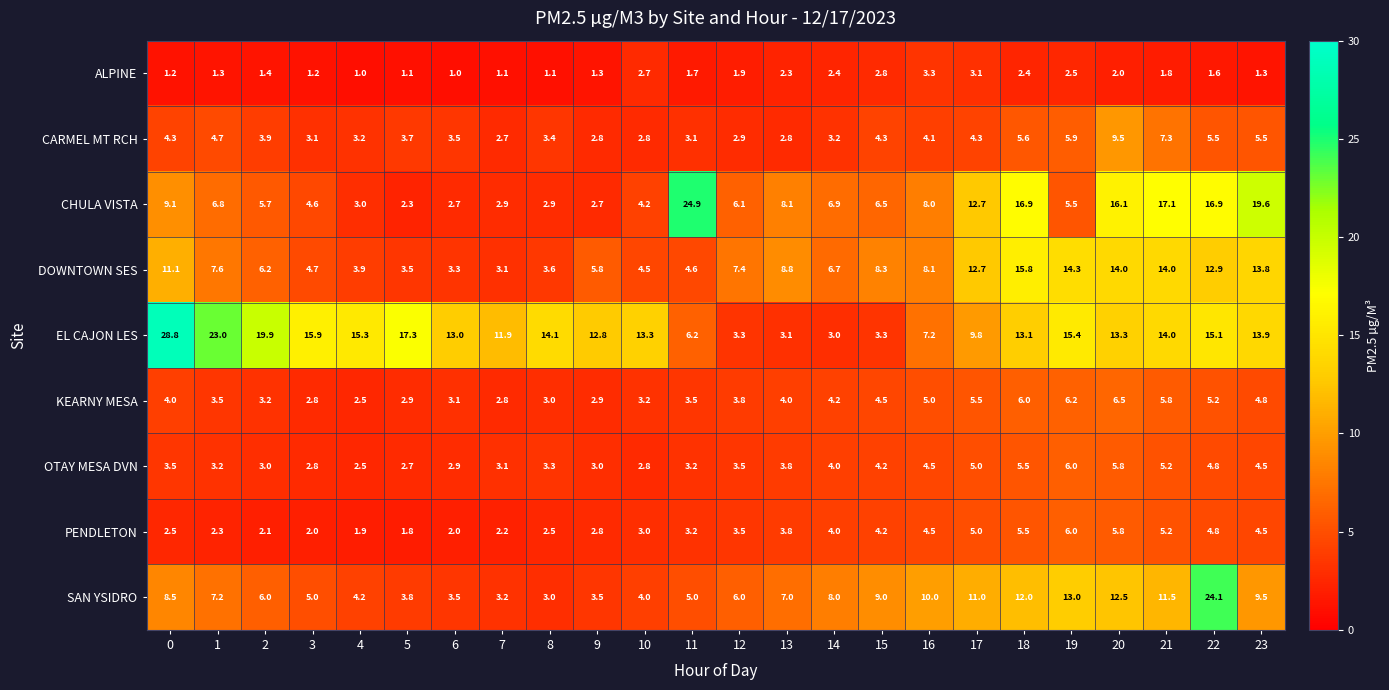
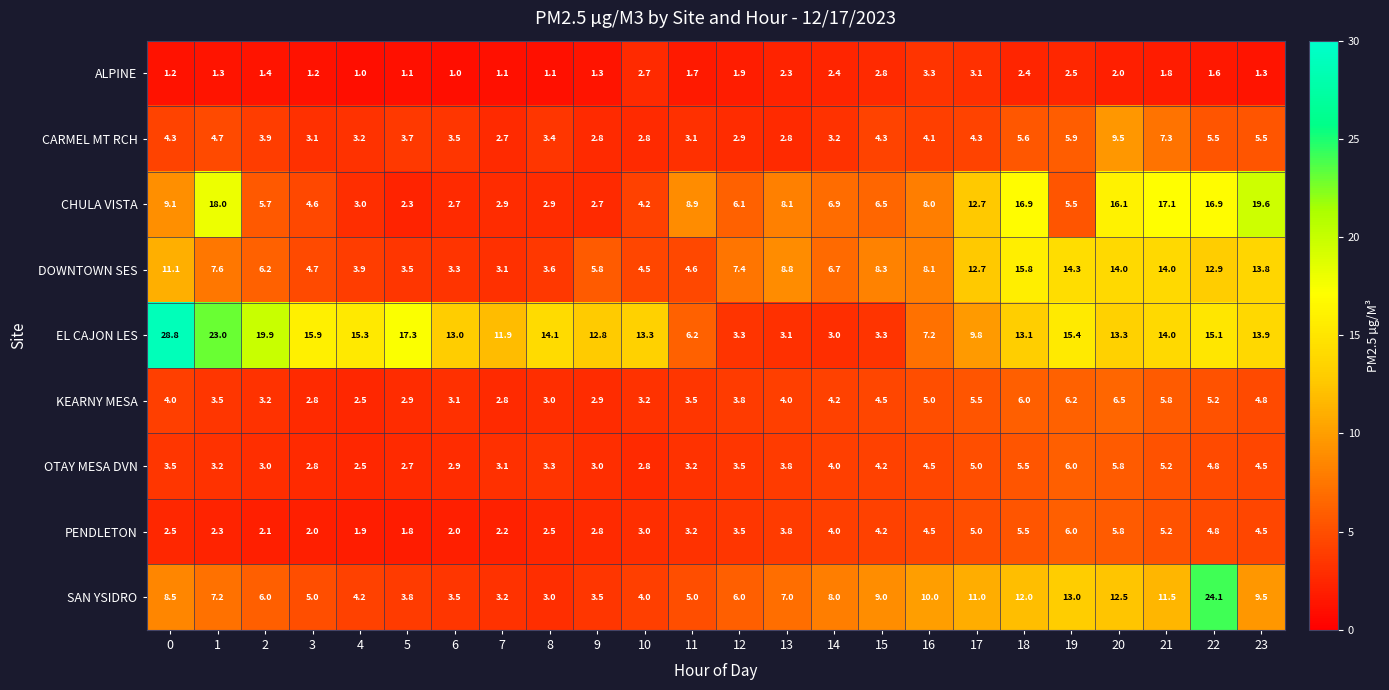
  {
    "CHULA VISTA": {
      "0": 9.1,
-     "1": 6.8,
+     "1": 18.0,
      "2": 5.7,
      "3": 4.6,
      "4": 3.0,
      "5": 2.3,
      "6": 2.7,
      "7": 2.9,
      "8": 2.9,
      "9": 2.7,
      "10": 4.2,
-     "11": 24.9,
+     "11": 8.9,
      "12": 6.1,
      "13": 8.1,
      "14": 6.9,
      "15": 6.5,
      "16": 8.0,
      "17": 12.7,
      "18": 16.9,
      "19": 5.5,
      "20": 16.1,
      "21": 17.1,
      "22": 16.9,
      "23": 19.6
    }
  }
